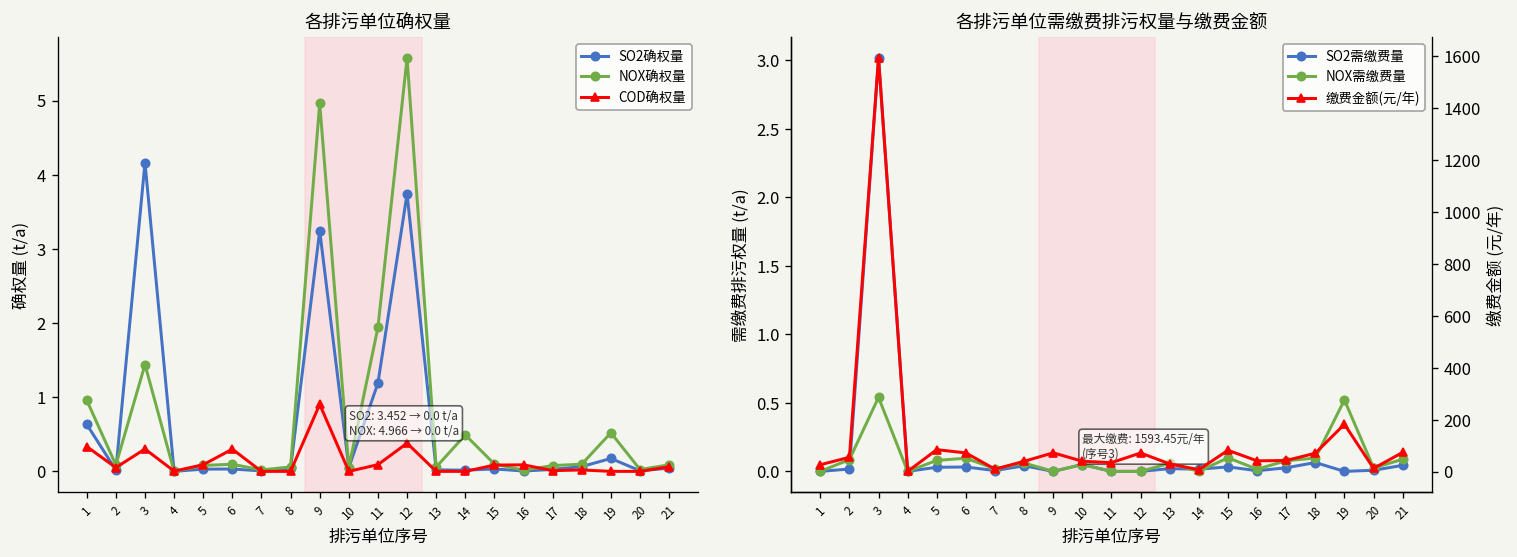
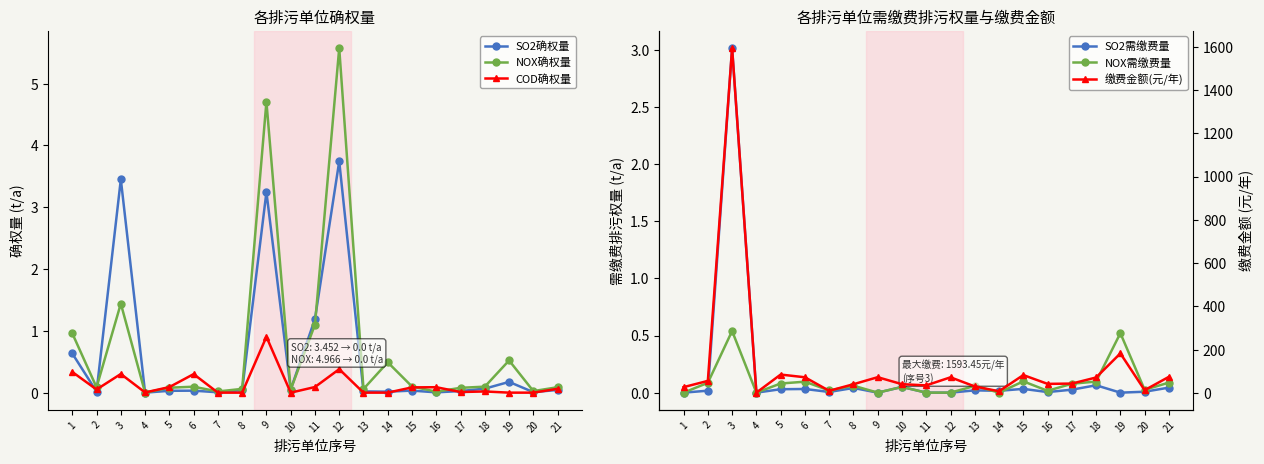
  {
    "各排污单位确权量": {
      "SO2确权量": {
        "1": 0.6,
-       "3": 4.2,
+       "3": 3.5,
        "5": 0.0,
        "6": 0.0,
        "9": 3.2,
        "11": 1.2,
        "12": 3.7,
        "15": 0.0,
        "19": 0.2
      },
      "NOX确权量": {
        "1": 1.0,
        "3": 1.4,
        "6": 0.1,
-       "9": 5.0,
-       "11": 1.9,
+       "9": 4.7,
+       "11": 1.1,
        "12": 5.6,
        "17": 0.1,
        "19": 0.5
      },
      "COD确权量": {
        "1": 0.3,
        "3": 0.3,
        "6": 0.3,
        "9": 0.9,
        "10": 0.0,
        "11": 0.1,
        "16": 0.1,
        "18": 0.0,
        "19": 0.0
      }
    }
  }
